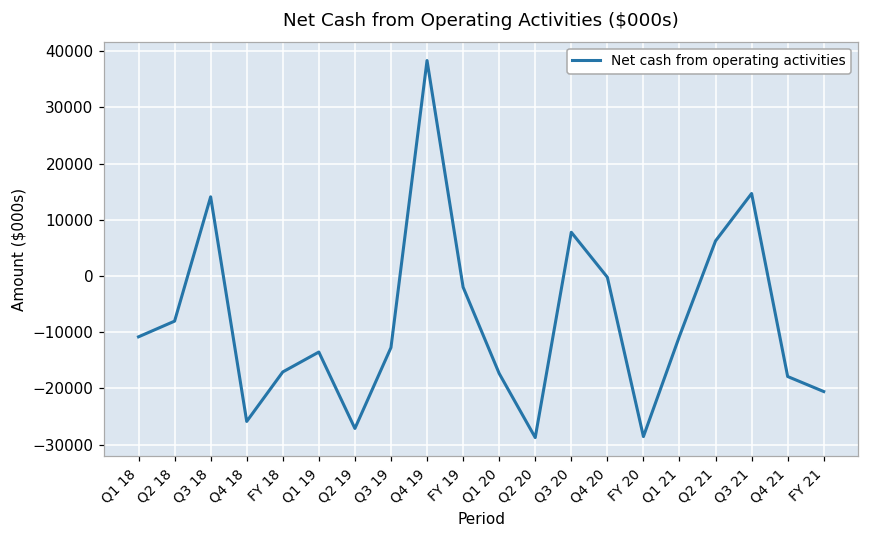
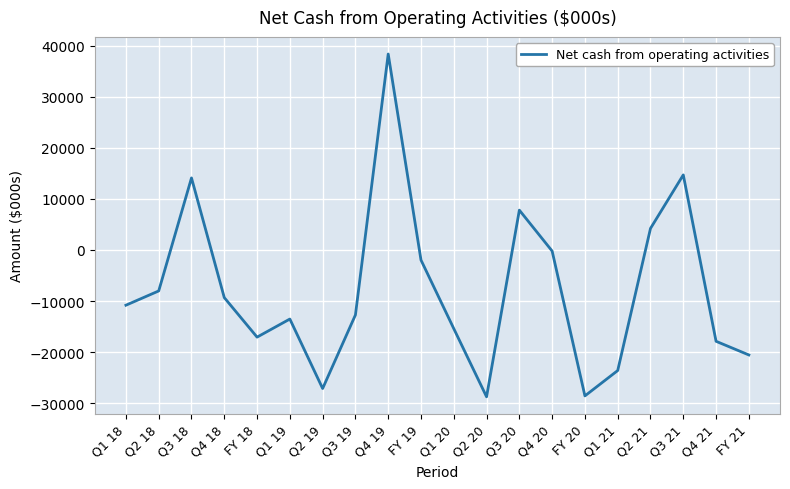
  {
    "Q1 18": -11000,
    "Q2 18": -8000,
    "Q3 18": 14000,
-   "Q4 18": -26000,
+   "Q4 18": -9000,
    "FY 18": -17000,
    "Q1 19": -14000,
    "Q2 19": -27000,
    "Q3 19": -13000,
    "Q4 19": 38000,
    "FY 19": -2000,
-   "Q1 20": -17000,
+   "Q1 20": -15000,
    "Q2 20": -29000,
    "Q3 20": 8000,
    "Q4 20": 0,
    "FY 20": -29000,
-   "Q1 21": -11000,
-   "Q2 21": 6000,
+   "Q1 21": -24000,
+   "Q2 21": 4000,
    "Q3 21": 15000,
    "Q4 21": -18000,
    "FY 21": -21000
  }
